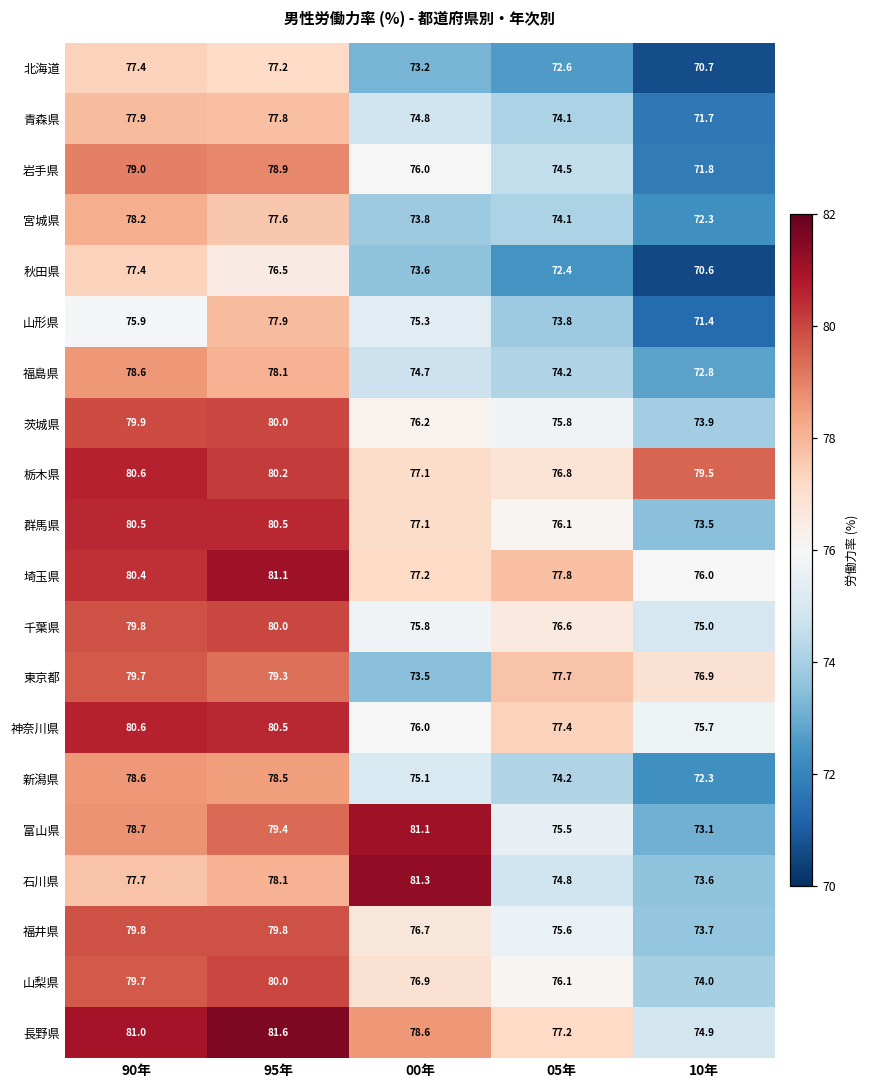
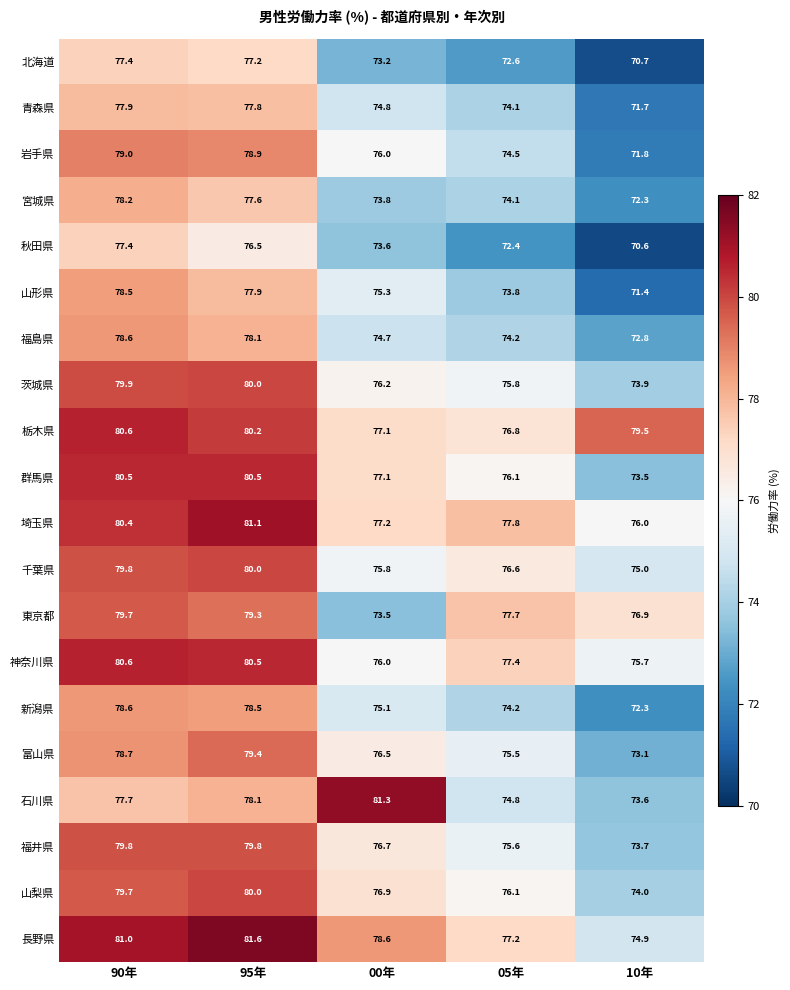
  {
    "北海道": {
      "90年": 77.4,
      "95年": 77.2,
      "00年": 73.2,
      "05年": 72.6,
      "10年": 70.7
    },
    "青森県": {
      "90年": 77.9,
      "95年": 77.8,
      "00年": 74.8,
      "05年": 74.1,
      "10年": 71.7
    },
    "岩手県": {
      "90年": 79.0,
      "95年": 78.9,
      "00年": 76.0,
      "05年": 74.5,
      "10年": 71.8
    },
    "宮城県": {
      "90年": 78.2,
      "95年": 77.6,
      "00年": 73.8,
      "05年": 74.1,
      "10年": 72.3
    },
    "秋田県": {
      "90年": 77.4,
      "95年": 76.5,
      "00年": 73.6,
      "05年": 72.4,
      "10年": 70.6
    },
    "山形県": {
-     "90年": 75.9,
+     "90年": 78.5,
      "95年": 77.9,
      "00年": 75.3,
      "05年": 73.8,
      "10年": 71.4
    },
    "福島県": {
      "90年": 78.6,
      "95年": 78.1,
      "00年": 74.7,
      "05年": 74.2,
      "10年": 72.8
    },
    "茨城県": {
      "90年": 79.9,
      "95年": 80.0,
      "00年": 76.2,
      "05年": 75.8,
      "10年": 73.9
    },
    "栃木県": {
      "90年": 80.6,
      "95年": 80.2,
      "00年": 77.1,
      "05年": 76.8,
      "10年": 79.5
    },
    "群馬県": {
      "90年": 80.5,
      "95年": 80.5,
      "00年": 77.1,
      "05年": 76.1,
      "10年": 73.5
    },
    "埼玉県": {
      "90年": 80.4,
      "95年": 81.1,
      "00年": 77.2,
      "05年": 77.8,
      "10年": 76.0
    },
    "千葉県": {
      "90年": 79.8,
      "95年": 80.0,
      "00年": 75.8,
      "05年": 76.6,
      "10年": 75.0
    },
    "東京都": {
      "90年": 79.7,
      "95年": 79.3,
      "00年": 73.5,
      "05年": 77.7,
      "10年": 76.9
    },
    "神奈川県": {
      "90年": 80.6,
      "95年": 80.5,
      "00年": 76.0,
      "05年": 77.4,
      "10年": 75.7
    },
    "新潟県": {
      "90年": 78.6,
      "95年": 78.5,
      "00年": 75.1,
      "05年": 74.2,
      "10年": 72.3
    },
    "富山県": {
      "90年": 78.7,
      "95年": 79.4,
-     "00年": 81.1,
+     "00年": 76.5,
      "05年": 75.5,
      "10年": 73.1
    },
    "石川県": {
      "90年": 77.7,
      "95年": 78.1,
      "00年": 81.3,
      "05年": 74.8,
      "10年": 73.6
    },
    "福井県": {
      "90年": 79.8,
      "95年": 79.8,
      "00年": 76.7,
      "05年": 75.6,
      "10年": 73.7
    },
    "山梨県": {
      "90年": 79.7,
      "95年": 80.0,
      "00年": 76.9,
      "05年": 76.1,
      "10年": 74.0
    },
    "長野県": {
      "90年": 81.0,
      "95年": 81.6,
      "00年": 78.6,
      "05年": 77.2,
      "10年": 74.9
    }
  }
